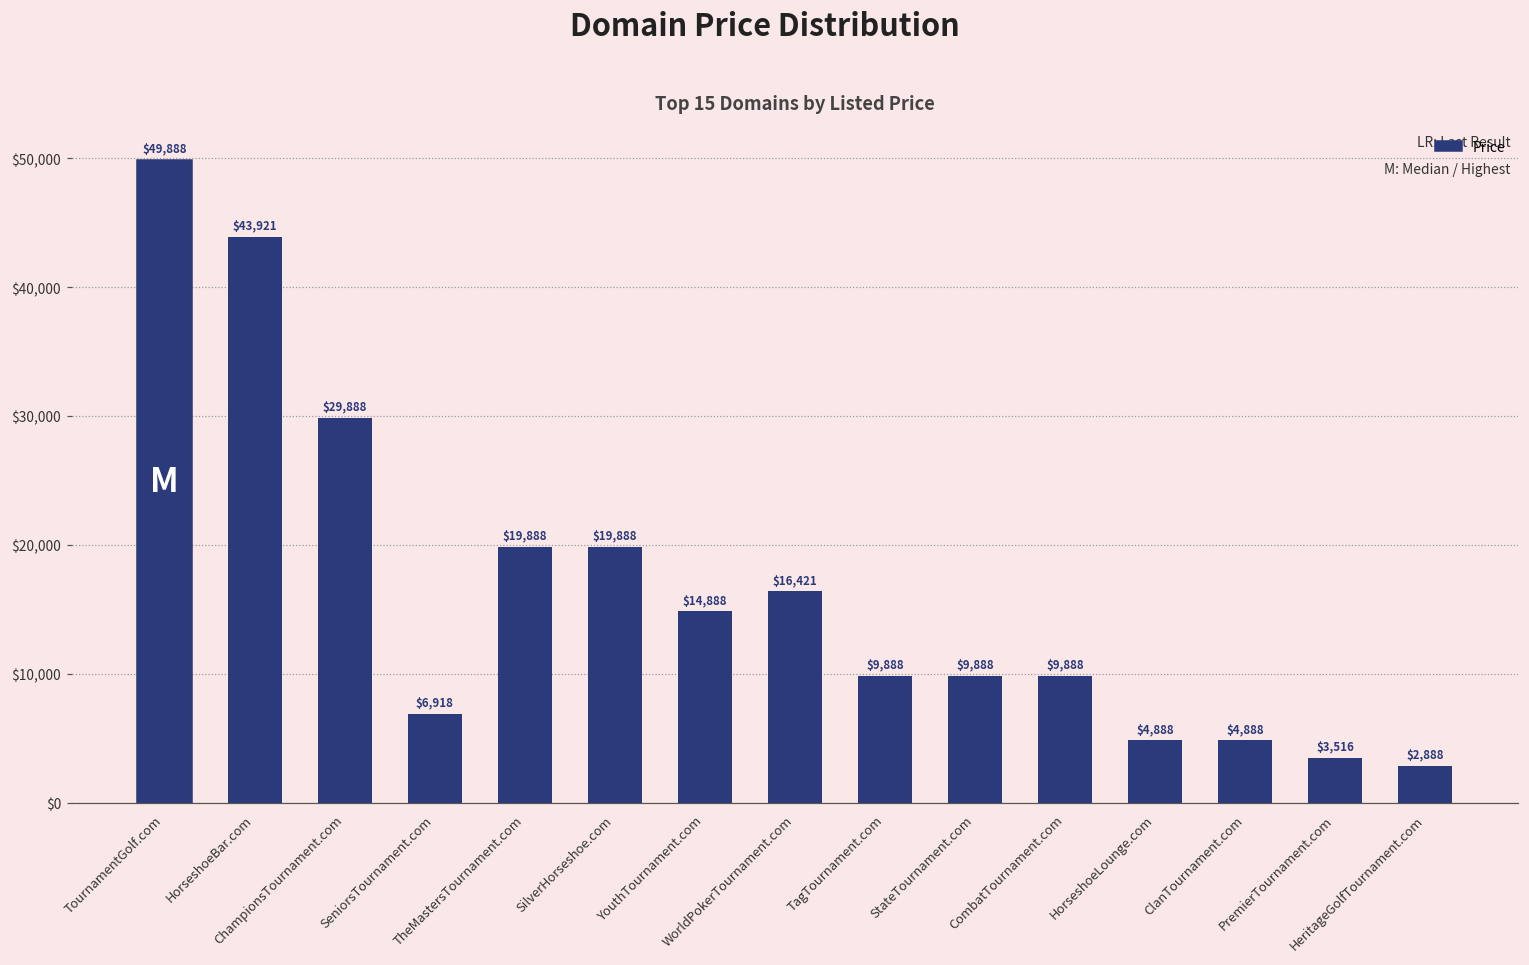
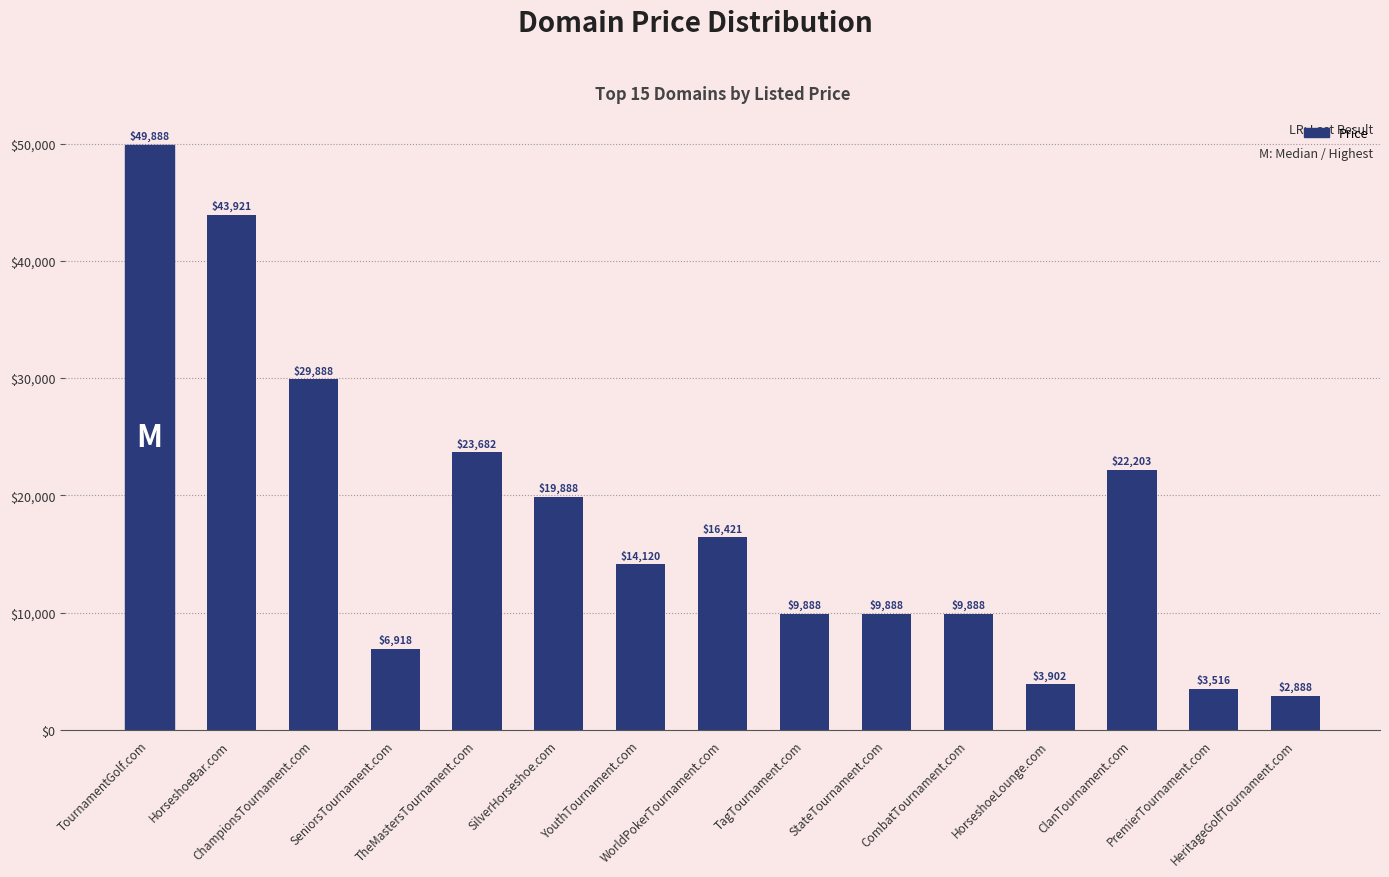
  {
    "TournamentGolf.com": "$49,888",
    "HorseshoeBar.com": "$43,921",
    "ChampionsTournament.com": "$29,888",
    "SeniorsTournament.com": "$6,918",
-   "TheMastersTournament.com": "$19,888",
+   "TheMastersTournament.com": "$23,682",
    "SilverHorseshoe.com": "$19,888",
-   "YouthTournament.com": "$14,888",
+   "YouthTournament.com": "$14,120",
    "WorldPokerTournament.com": "$16,421",
    "TagTournament.com": "$9,888",
    "StateTournament.com": "$9,888",
    "CombatTournament.com": "$9,888",
-   "HorseshoeLounge.com": "$4,888",
-   "ClanTournament.com": "$4,888",
+   "HorseshoeLounge.com": "$3,902",
+   "ClanTournament.com": "$22,203",
    "PremierTournament.com": "$3,516",
    "HeritageGolfTournament.com": "$2,888"
  }
